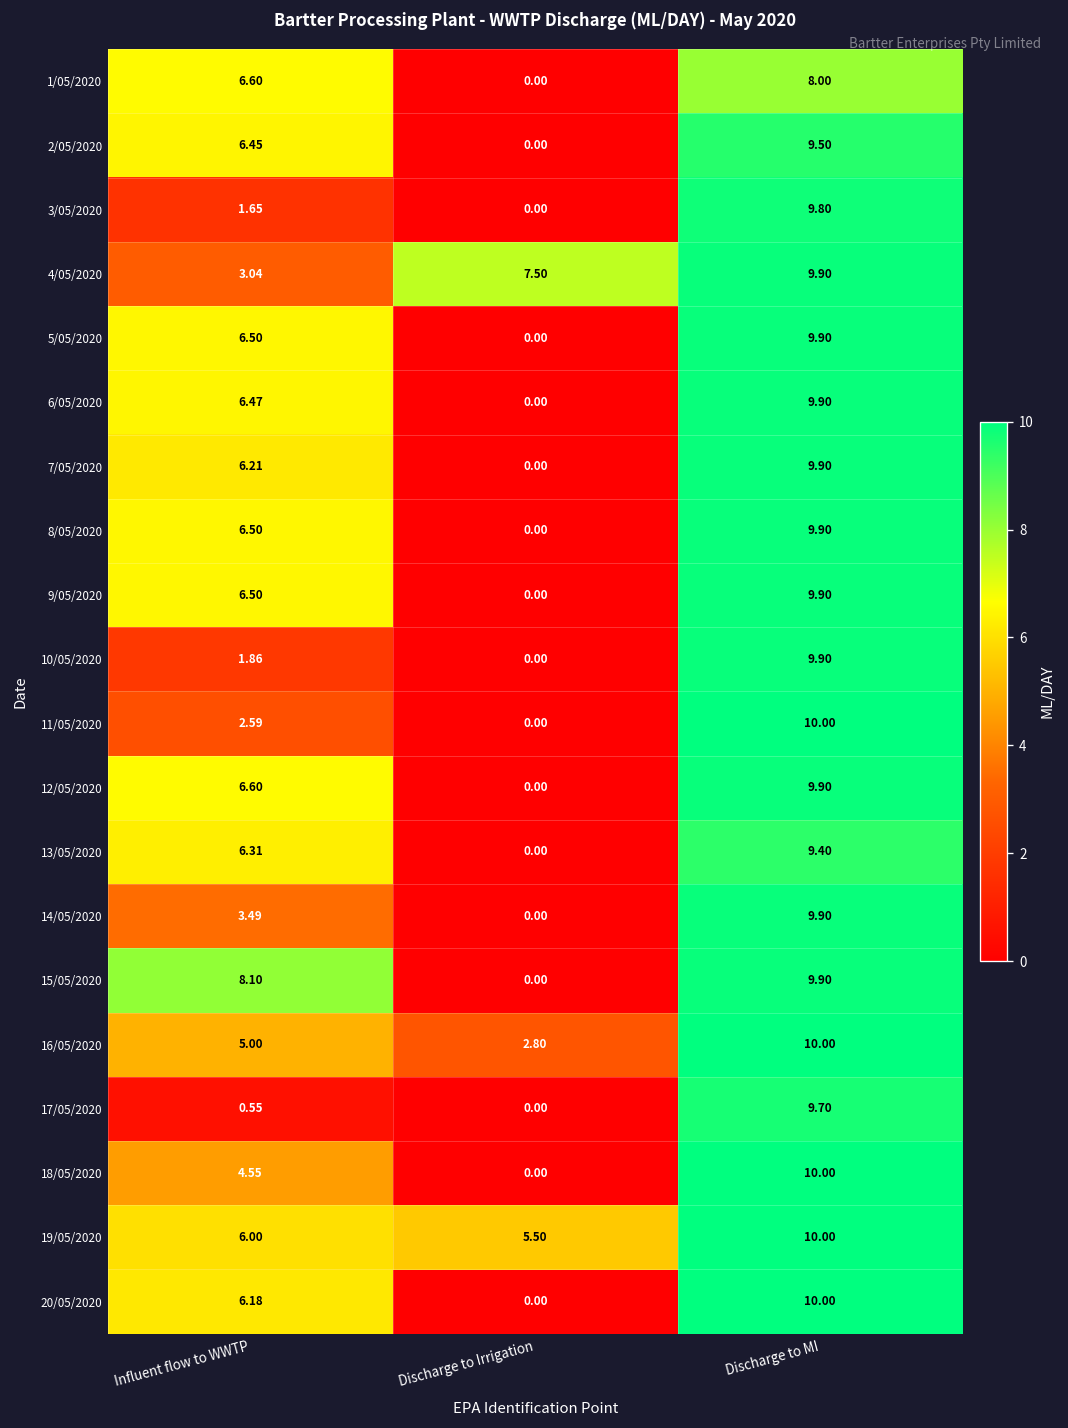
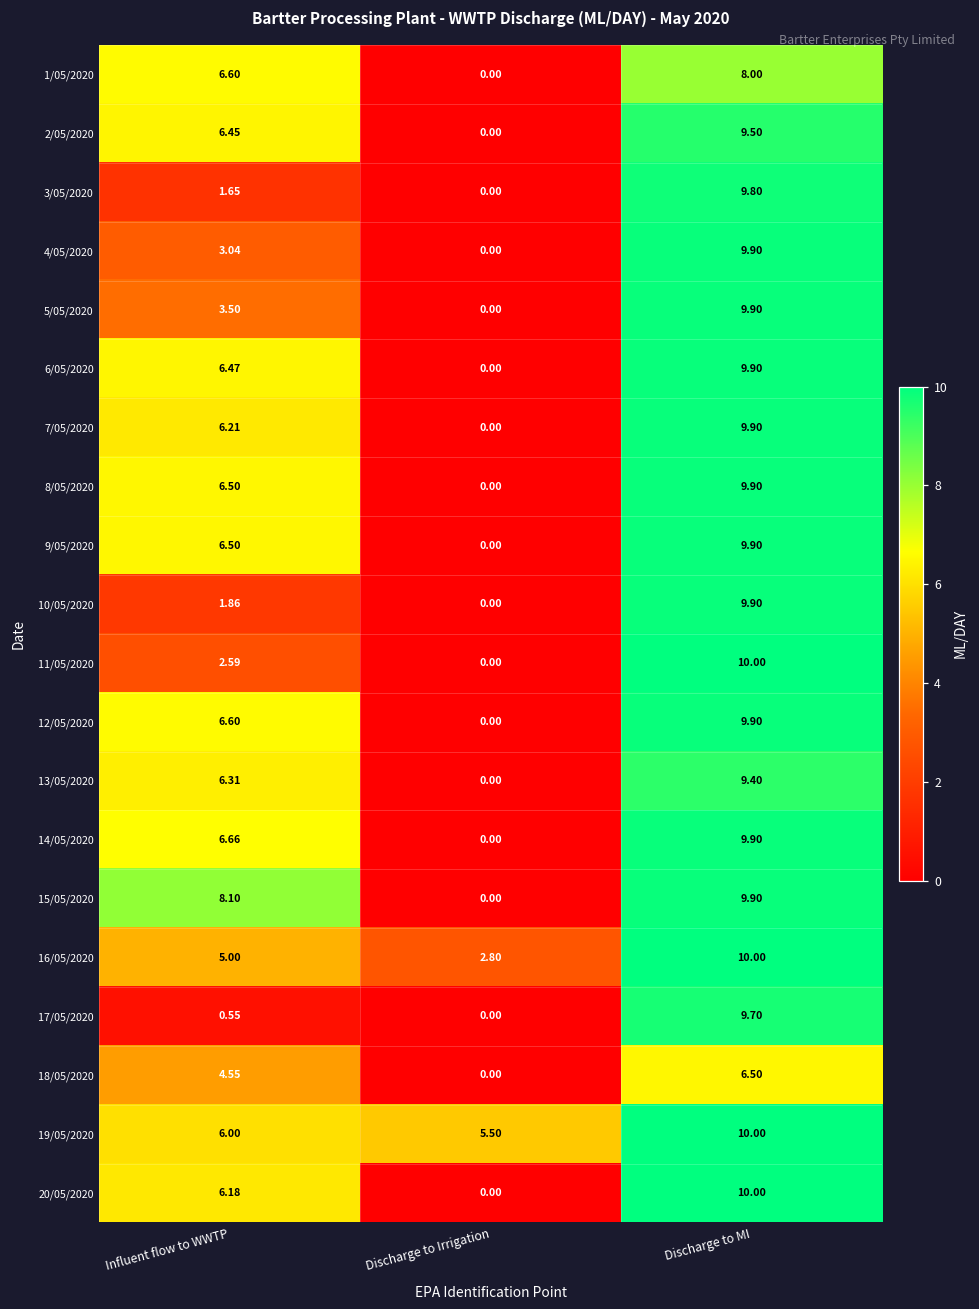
  {
    "1/05/2020": {
      "Influent flow to WWTP": 6.60,
      "Discharge to Irrigation": 0.00,
      "Discharge to MI": 8.00
    },
    "2/05/2020": {
      "Influent flow to WWTP": 6.45,
      "Discharge to Irrigation": 0.00,
      "Discharge to MI": 9.50
    },
    "3/05/2020": {
      "Influent flow to WWTP": 1.65,
      "Discharge to Irrigation": 0.00,
      "Discharge to MI": 9.80
    },
    "4/05/2020": {
      "Influent flow to WWTP": 3.04,
-     "Discharge to Irrigation": 7.50,
+     "Discharge to Irrigation": 0.00,
      "Discharge to MI": 9.90
    },
    "5/05/2020": {
-     "Influent flow to WWTP": 6.50,
+     "Influent flow to WWTP": 3.50,
      "Discharge to Irrigation": 0.00,
      "Discharge to MI": 9.90
    },
    "6/05/2020": {
      "Influent flow to WWTP": 6.47,
      "Discharge to Irrigation": 0.00,
      "Discharge to MI": 9.90
    },
    "7/05/2020": {
      "Influent flow to WWTP": 6.21,
      "Discharge to Irrigation": 0.00,
      "Discharge to MI": 9.90
    },
    "8/05/2020": {
      "Influent flow to WWTP": 6.50,
      "Discharge to Irrigation": 0.00,
      "Discharge to MI": 9.90
    },
    "9/05/2020": {
      "Influent flow to WWTP": 6.50,
      "Discharge to Irrigation": 0.00,
      "Discharge to MI": 9.90
    },
    "10/05/2020": {
      "Influent flow to WWTP": 1.86,
      "Discharge to Irrigation": 0.00,
      "Discharge to MI": 9.90
    },
    "11/05/2020": {
      "Influent flow to WWTP": 2.59,
      "Discharge to Irrigation": 0.00,
      "Discharge to MI": 10.00
    },
    "12/05/2020": {
      "Influent flow to WWTP": 6.60,
      "Discharge to Irrigation": 0.00,
      "Discharge to MI": 9.90
    },
    "13/05/2020": {
      "Influent flow to WWTP": 6.31,
      "Discharge to Irrigation": 0.00,
      "Discharge to MI": 9.40
    },
    "14/05/2020": {
-     "Influent flow to WWTP": 3.49,
+     "Influent flow to WWTP": 6.66,
      "Discharge to Irrigation": 0.00,
      "Discharge to MI": 9.90
    },
    "15/05/2020": {
      "Influent flow to WWTP": 8.10,
      "Discharge to Irrigation": 0.00,
      "Discharge to MI": 9.90
    },
    "16/05/2020": {
      "Influent flow to WWTP": 5.00,
      "Discharge to Irrigation": 2.80,
      "Discharge to MI": 10.00
    },
    "17/05/2020": {
      "Influent flow to WWTP": 0.55,
      "Discharge to Irrigation": 0.00,
      "Discharge to MI": 9.70
    },
    "18/05/2020": {
      "Influent flow to WWTP": 4.55,
      "Discharge to Irrigation": 0.00,
-     "Discharge to MI": 10.00
+     "Discharge to MI": 6.50
    },
    "19/05/2020": {
      "Influent flow to WWTP": 6.00,
      "Discharge to Irrigation": 5.50,
      "Discharge to MI": 10.00
    },
    "20/05/2020": {
      "Influent flow to WWTP": 6.18,
      "Discharge to Irrigation": 0.00,
      "Discharge to MI": 10.00
    }
  }
